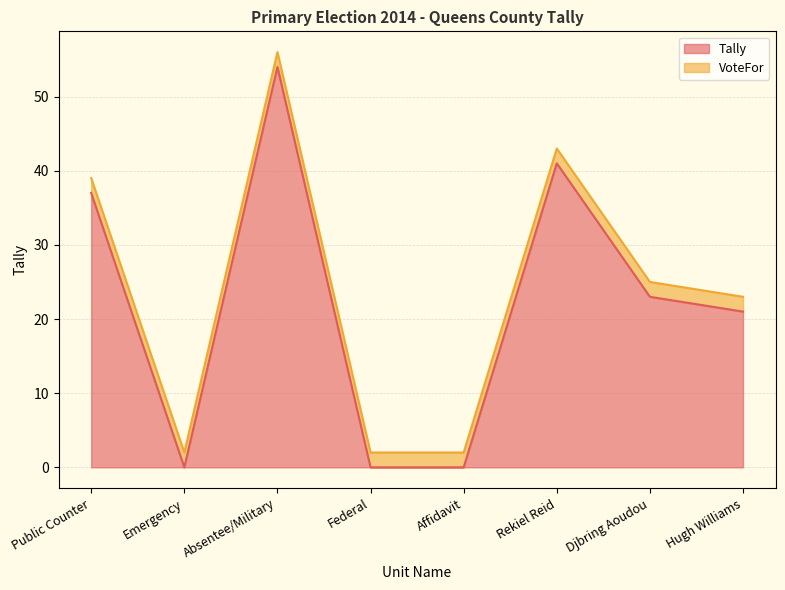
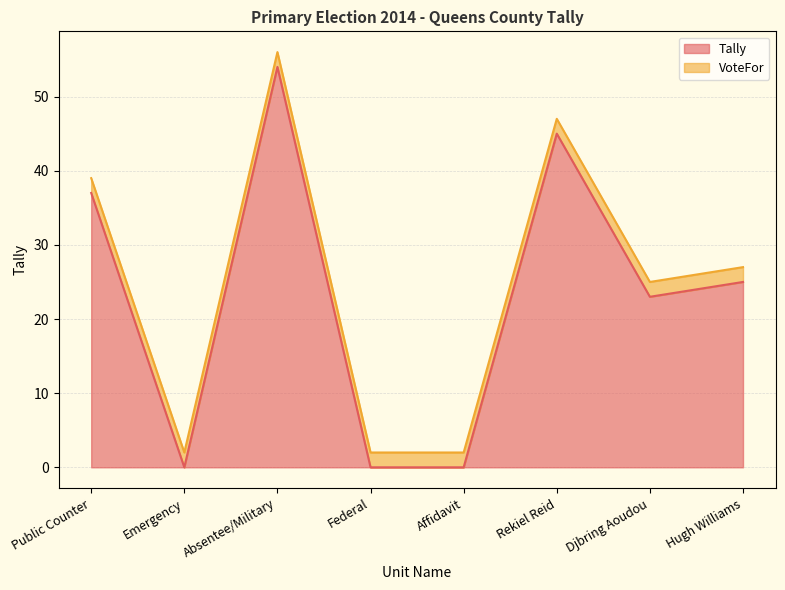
  {
    "Tally": {
      "Public Counter": 37,
      "Emergency": 0,
      "Absentee/Military": 54,
      "Federal": 0,
      "Affidavit": 0,
-     "Rekiel Reid": 41,
+     "Rekiel Reid": 45,
      "Djbring Aoudou": 23,
-     "Hugh Williams": 21
+     "Hugh Williams": 25
    },
    "VoteFor": {
      "Public Counter": 2,
      "Emergency": 2,
      "Absentee/Military": 2,
      "Federal": 2,
      "Affidavit": 2,
      "Rekiel Reid": 2,
      "Djbring Aoudou": 2,
      "Hugh Williams": 2
    }
  }
